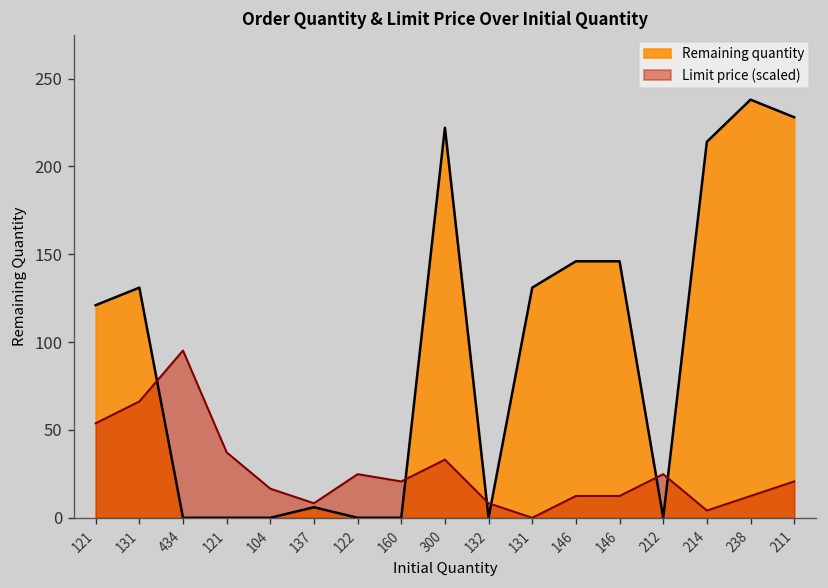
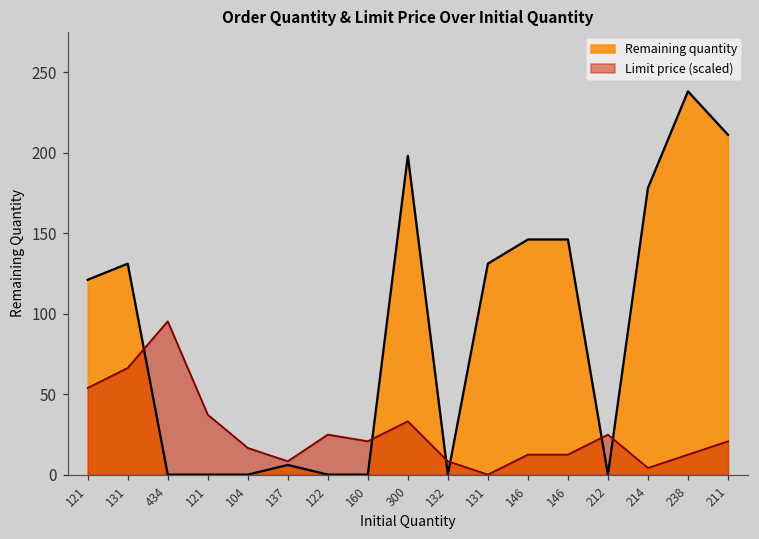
  {
    "Remaining quantity": {
      "434": 0,
      "104": 0,
      "137": 6,
      "122": 0,
      "160": 0,
-     "300": 222,
+     "300": 198,
      "132": 0,
      "212": 0,
-     "214": 214,
+     "214": 178,
      "238": 238,
-     "211": 228
+     "211": 211
    },
    "Limit price (scaled)": {
      "434": 95,
      "104": 17,
      "137": 8,
      "122": 25,
      "160": 21,
      "300": 33,
      "132": 8,
      "212": 25,
      "214": 4,
      "238": 12,
      "211": 21
    }
  }
